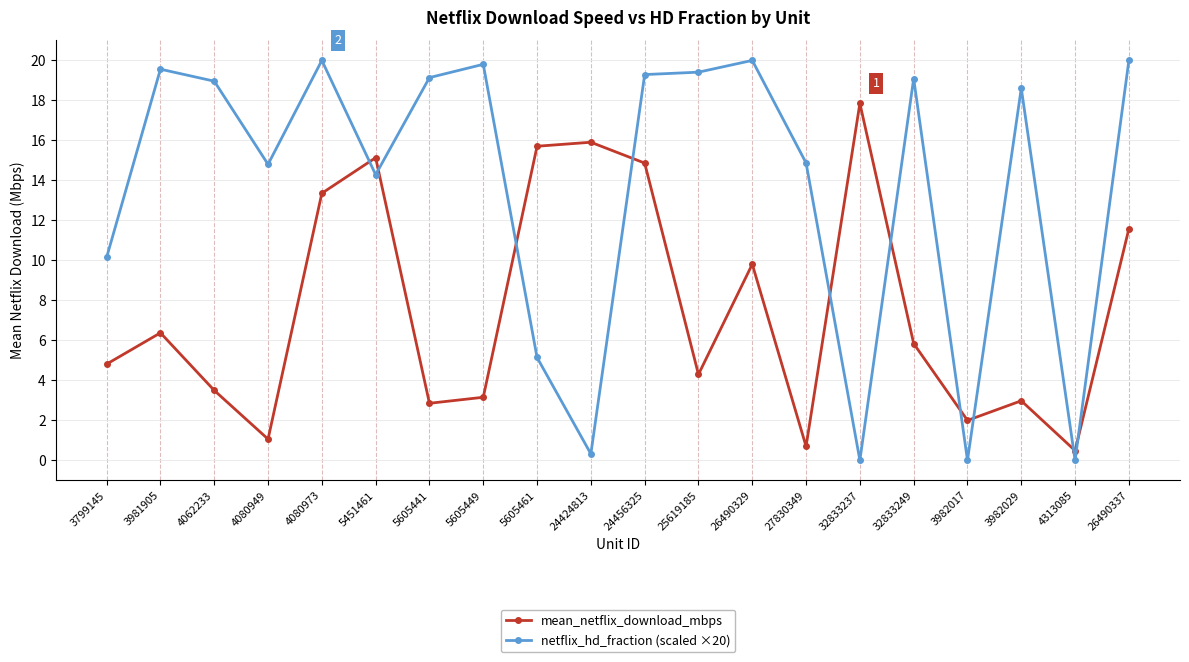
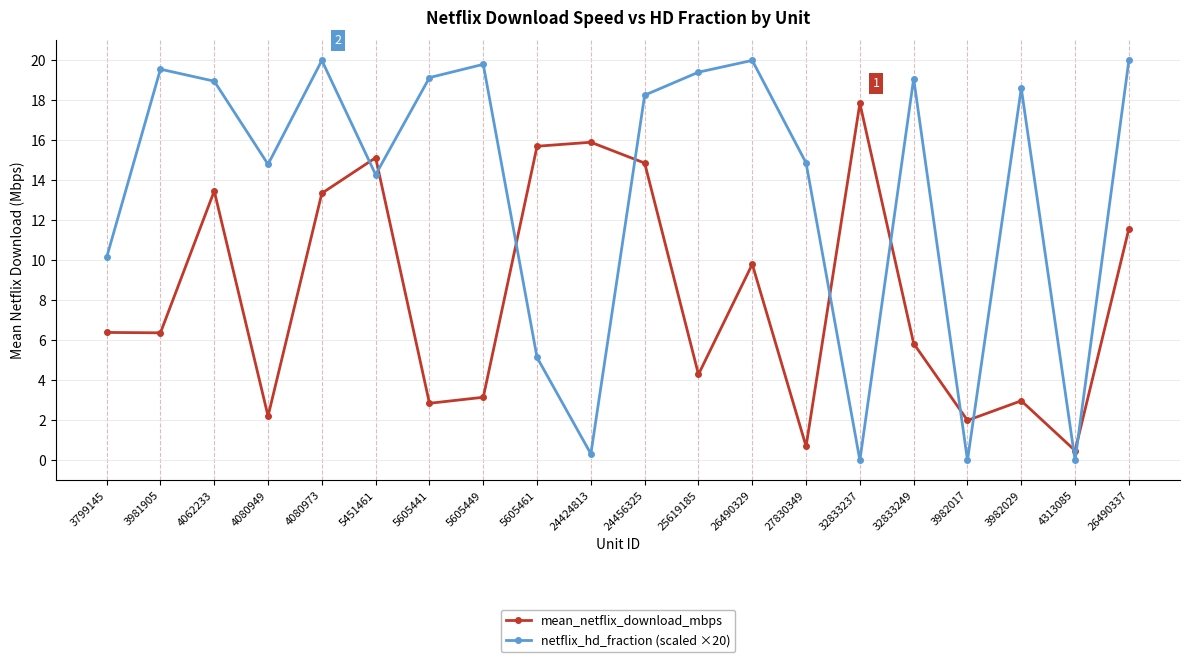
  {
    "mean_netflix_download_mbps": {
-     "3799145": 4.8,
+     "3799145": 6.4,
      "3981905": 6.4,
-     "4062233": 3.5,
-     "4080949": 1.1,
+     "4062233": 13.5,
+     "4080949": 2.2,
      "4080973": 13.4,
      "5451461": 15.1,
      "5605441": 2.9,
      "5605449": 3.2,
      "5605461": 15.7,
      "24424813": 15.9,
      "24456325": 14.9,
      "25619185": 4.3,
      "26490329": 9.8,
      "27830349": 0.7,
      "32833249": 5.8,
      "3982017": 2.0,
      "3982029": 3.0,
      "4313085": 0.5,
      "26490337": 11.6
    },
    "netflix_hd_fraction (scaled ×20)": {
      "3799145": 10.2,
      "3981905": 19.6,
      "4062233": 19.0,
      "4080949": 14.8,
      "5451461": 14.3,
      "5605441": 19.1,
      "5605449": 19.8,
      "5605461": 5.1,
      "24424813": 0.3,
-     "24456325": 19.3,
+     "24456325": 18.3,
      "25619185": 19.4,
      "26490329": 20.0,
      "27830349": 14.9,
      "32833237": 0.0,
      "32833249": 19.1,
      "3982017": 0.0,
      "3982029": 18.6,
      "4313085": 0.0,
      "26490337": 20.0
    }
  }
